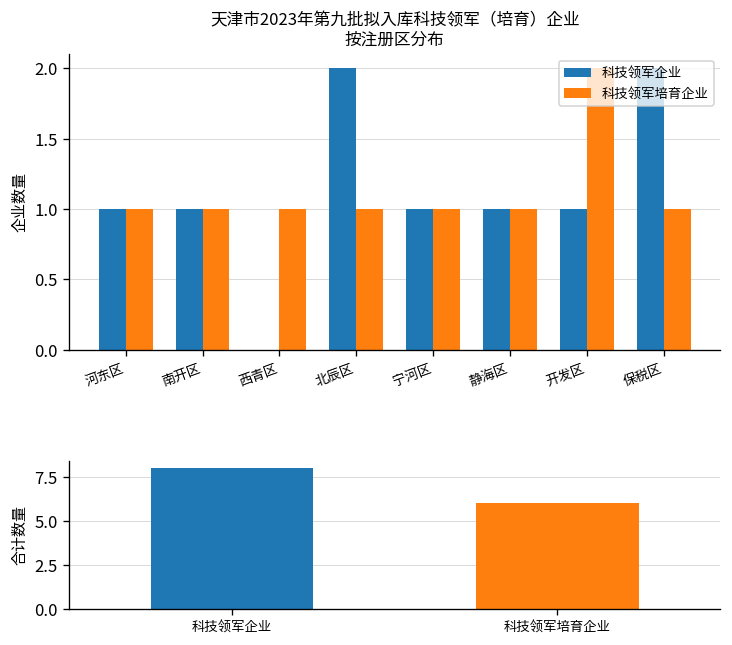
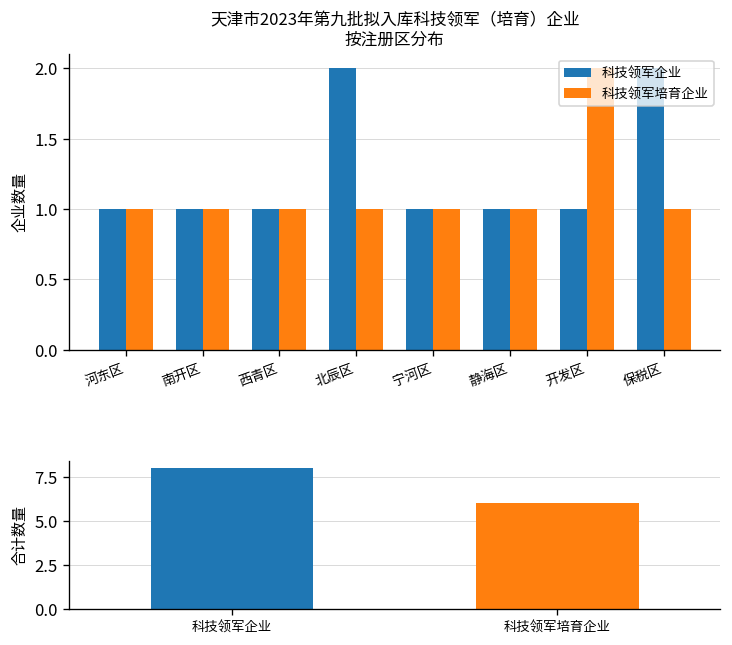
  {
    "天津市2023年第九批拟入库科技领军（培育）企业 按注册区分布": {
      "科技领军企业": {
        "河东区": 1,
        "南开区": 1,
-       "西青区": 0,
+       "西青区": 1,
        "北辰区": 2,
        "宁河区": 1,
        "静海区": 1,
        "开发区": 1
      },
      "科技领军培育企业": {
        "河东区": 1,
        "南开区": 1,
        "西青区": 1,
        "北辰区": 1,
        "宁河区": 1,
        "静海区": 1,
        "保税区": 1
      }
    }
  }
